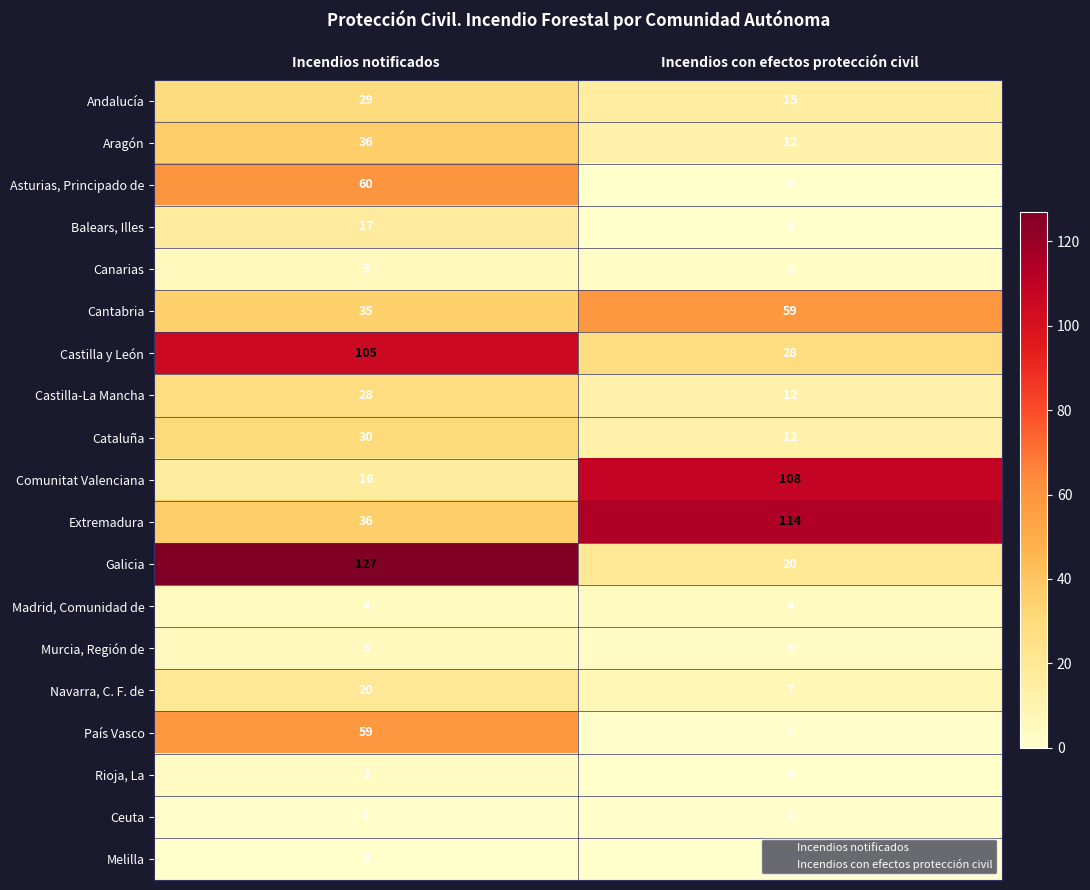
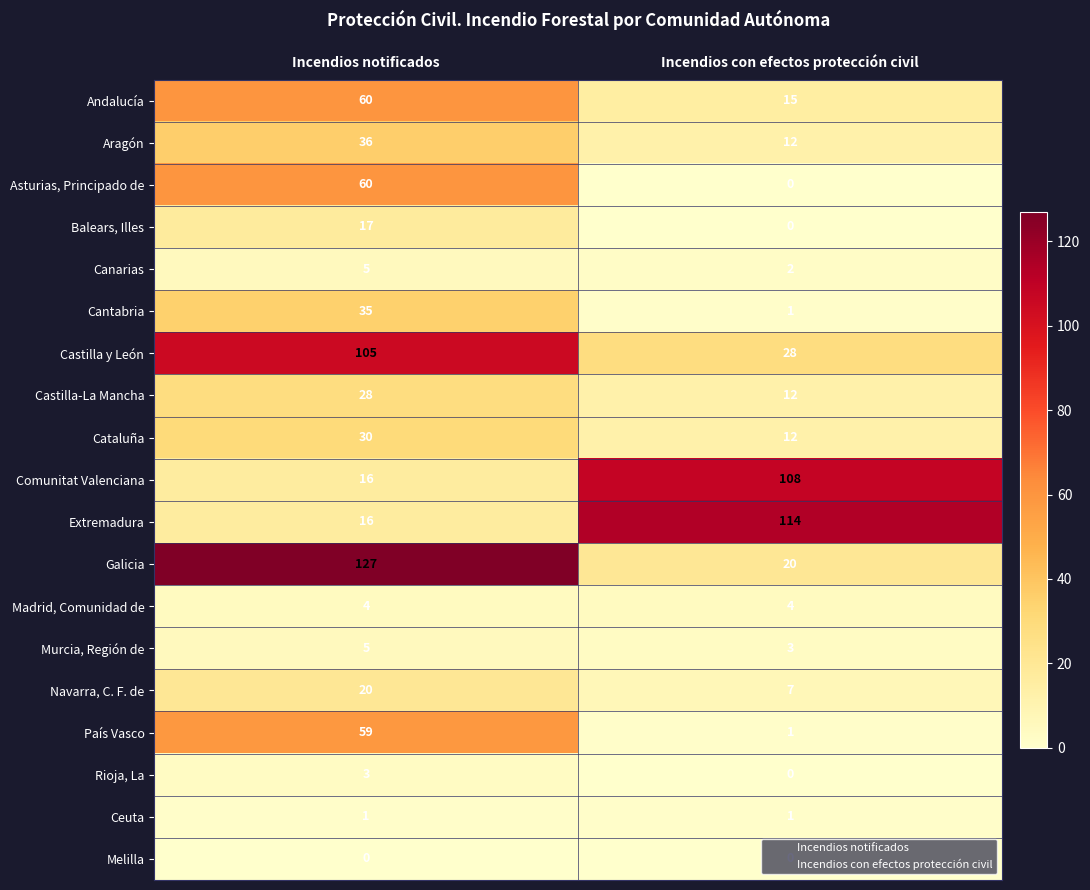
  {
    "Andalucía": {
-     "Incendios notificados": 29
+     "Incendios notificados": 60
    },
    "Cantabria": {
-     "Incendios con efectos protección civil": 59
+     "Incendios con efectos protección civil": 1
    },
    "Extremadura": {
-     "Incendios notificados": 36
+     "Incendios notificados": 16
    }
  }
